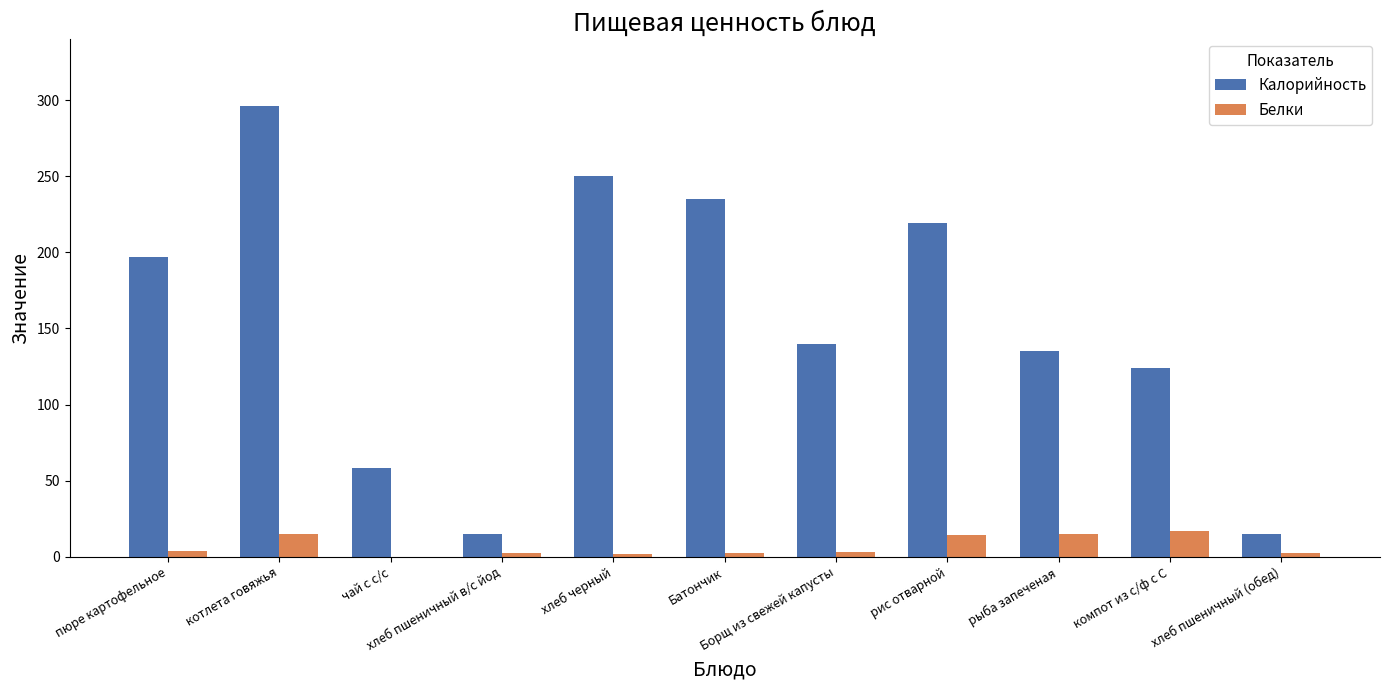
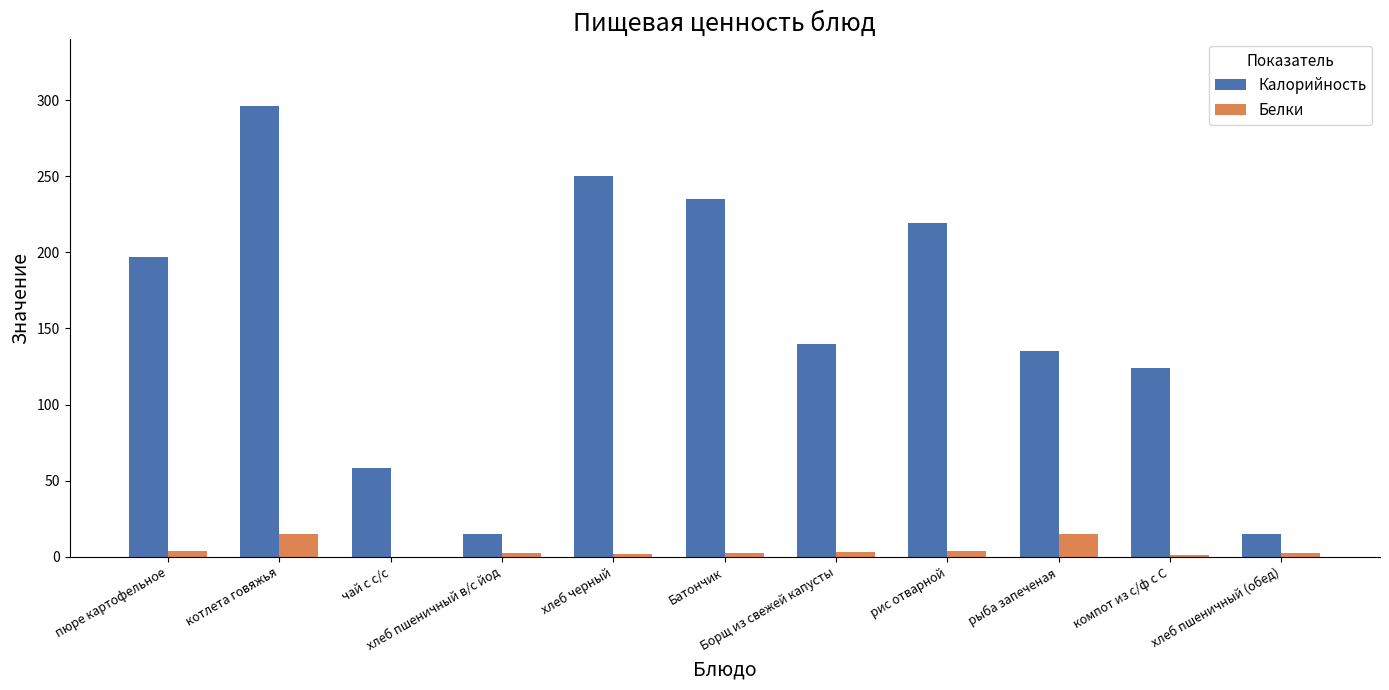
  {
    "Калорийность": {
      "пюре картофельное": 197,
      "котлета говяжья": 296,
      "чай с с/с": 58,
      "хлеб пшеничный в/с йод": 15,
      "хлеб черный": 250,
      "Батончик": 235,
      "Борщ из свежей капусты": 140,
      "рис отварной": 219,
      "рыба запеченая": 135,
      "компот из с/ф с С": 124,
      "хлеб пшеничный (обед)": 15
    },
    "Белки": {
      "пюре картофельное": 4,
      "котлета говяжья": 15,
      "чай с с/с": 0,
      "хлеб пшеничный в/с йод": 2,
      "хлеб черный": 2,
      "Батончик": 3,
      "Борщ из свежей капусты": 3,
-     "рис отварной": 14,
+     "рис отварной": 4,
      "рыба запеченая": 15,
-     "компот из с/ф с С": 17,
+     "компот из с/ф с С": 1,
      "хлеб пшеничный (обед)": 2
    }
  }
